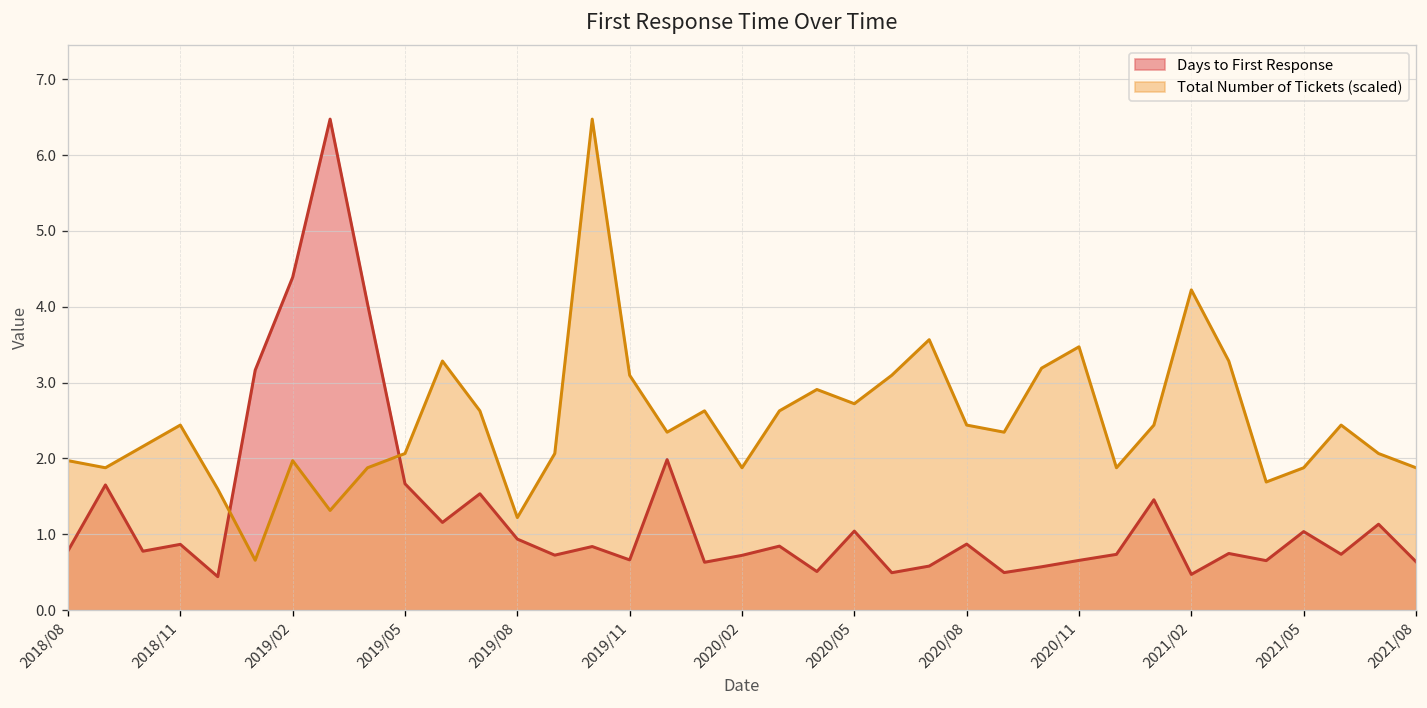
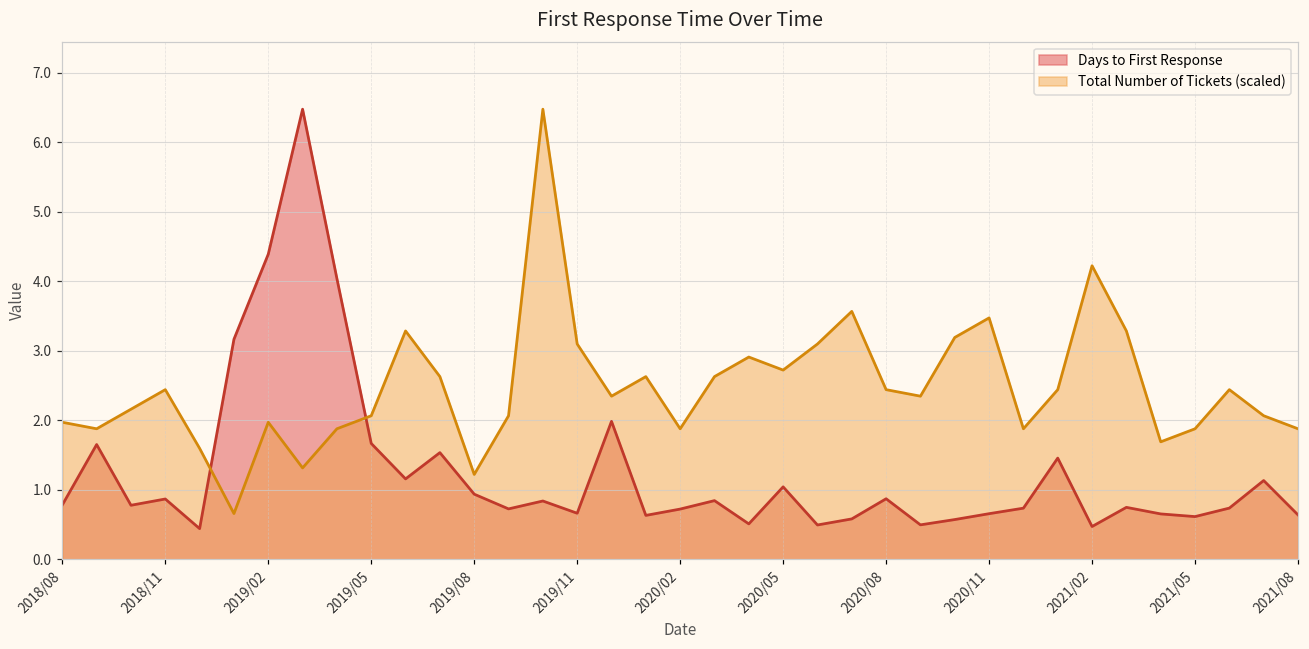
  {
    "Days to First Response": {
      "2018/08": 0.8,
      "2018/11": 0.9,
      "2019/02": 4.4,
      "2019/05": 1.7,
      "2019/08": 0.9,
      "2019/11": 0.7,
      "2020/02": 0.7,
      "2020/05": 1.0,
      "2020/08": 0.9,
      "2020/11": 0.7,
      "2021/02": 0.5,
-     "2021/05": 1.0,
+     "2021/05": 0.6,
      "2021/08": 0.6
    },
    "Total Number of Tickets (scaled)": {
      "2018/08": 2.0,
      "2018/11": 2.4,
      "2019/02": 2.0,
      "2019/05": 2.1,
      "2019/08": 1.2,
      "2019/11": 3.1,
      "2020/02": 1.9,
      "2020/05": 2.7,
      "2020/08": 2.4,
      "2020/11": 3.5,
      "2021/02": 4.2,
      "2021/05": 1.9,
      "2021/08": 1.9
    }
  }
